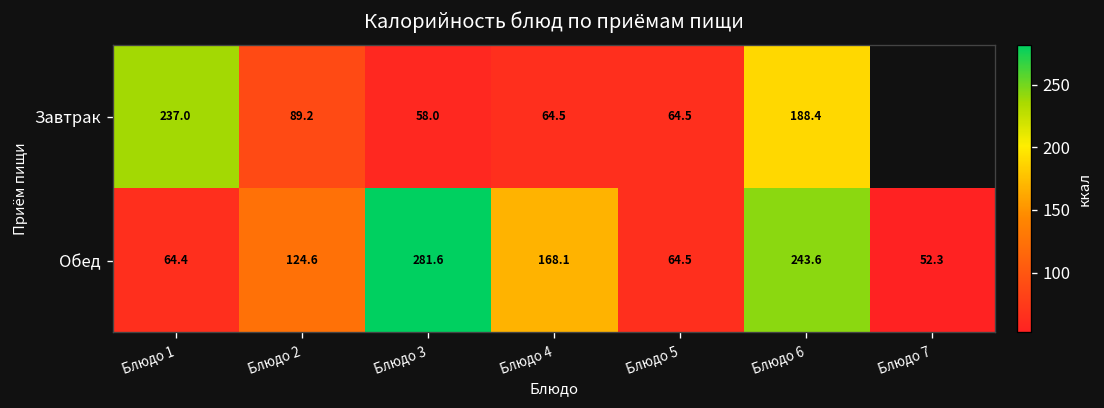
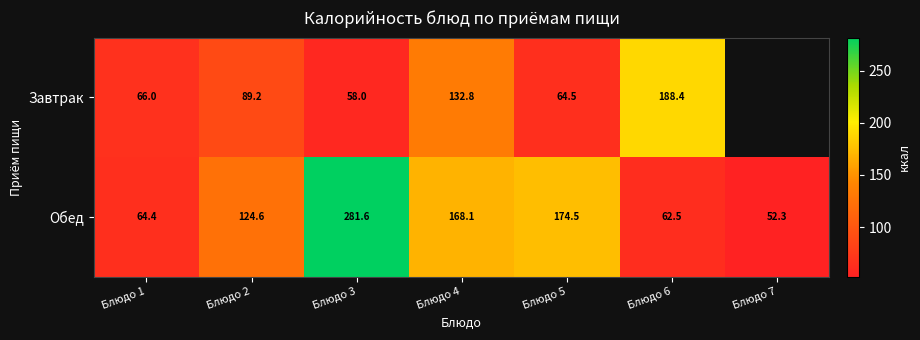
  {
    "Завтрак": {
-     "Блюдо 1": 237.0,
+     "Блюдо 1": 66.0,
      "Блюдо 2": 89.2,
      "Блюдо 3": 58.0,
-     "Блюдо 4": 64.5,
+     "Блюдо 4": 132.8,
      "Блюдо 5": 64.5,
      "Блюдо 6": 188.4
    },
    "Обед": {
      "Блюдо 1": 64.4,
      "Блюдо 2": 124.6,
      "Блюдо 3": 281.6,
      "Блюдо 4": 168.1,
-     "Блюдо 5": 64.5,
-     "Блюдо 6": 243.6,
+     "Блюдо 5": 174.5,
+     "Блюдо 6": 62.5,
      "Блюдо 7": 52.3
    }
  }
